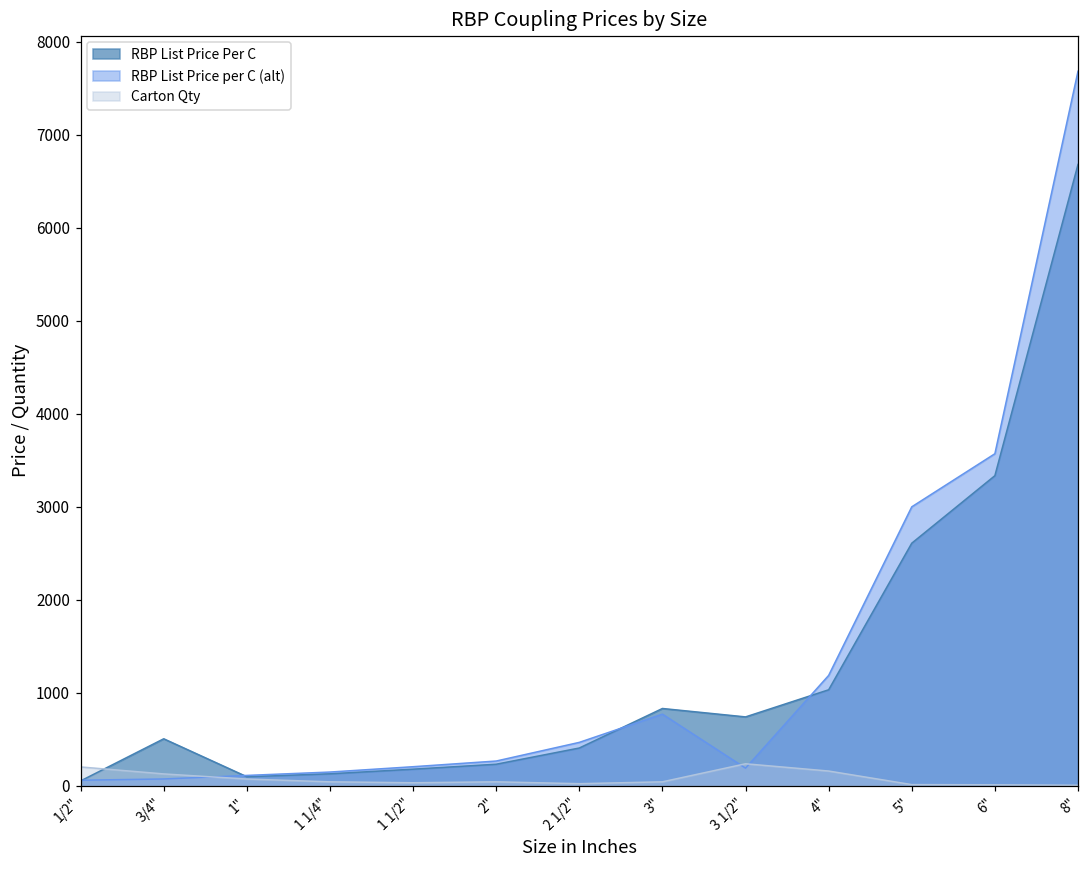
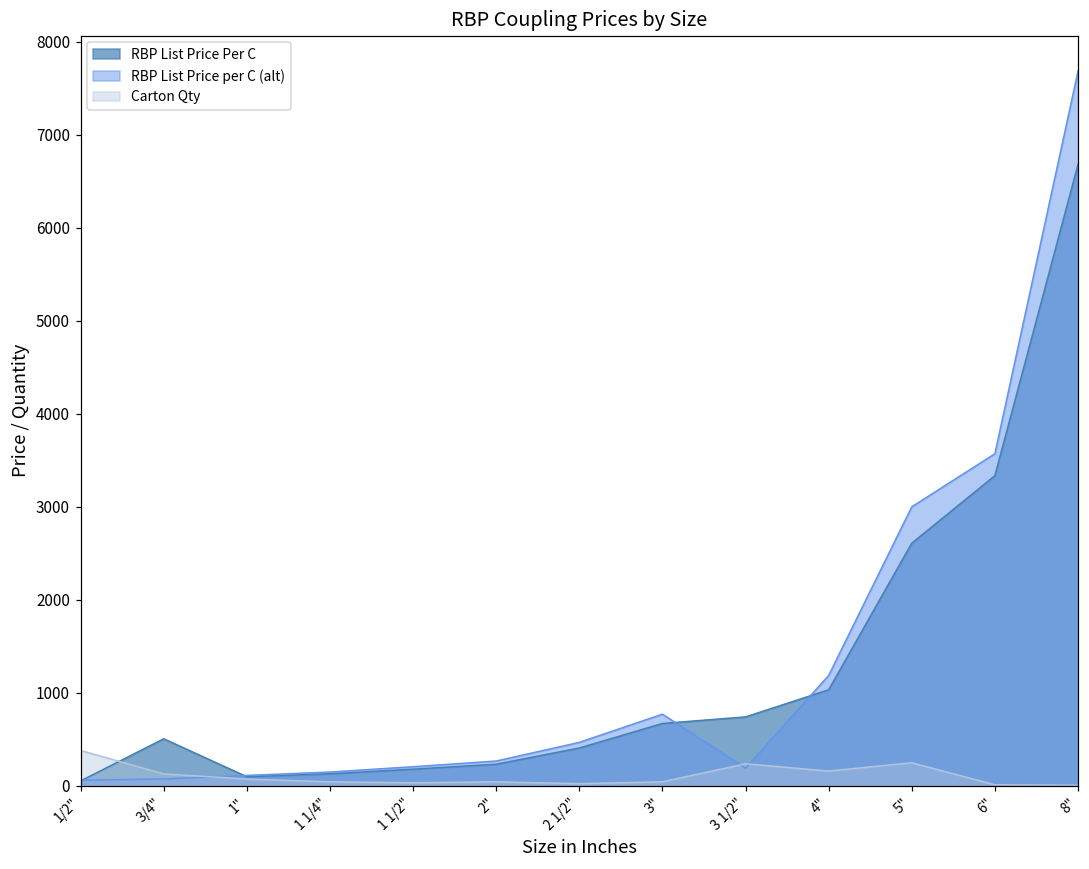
  {
    "RBP List Price Per C": {
      "3/4\"": 500,
      "2\"": 200,
      "2 1/2\"": 400,
-     "3\"": 800,
+     "3\"": 700,
      "3 1/2\"": 700,
      "4\"": 1000,
      "5\"": 2600,
      "6\"": 3300,
      "8\"": 6700
    },
    "RBP List Price per C (alt)": {
      "3/4\"": 100,
      "2\"": 300,
      "2 1/2\"": 500,
      "3\"": 800,
      "3 1/2\"": 200,
      "4\"": 1200,
      "5\"": 3000,
      "6\"": 3600,
      "8\"": 7700
    },
    "Carton Qty": {
-     "1/2\"": 200,
+     "1/2\"": 400,
      "3/4\"": 100,
      "1 1/4\"": 0,
      "1 1/2\"": 0,
      "2\"": 0,
      "2 1/2\"": 0,
      "3\"": 0,
      "3 1/2\"": 200,
      "4\"": 200,
-     "5\"": 0,
+     "5\"": 200,
      "6\"": 0,
      "8\"": 0
    }
  }
